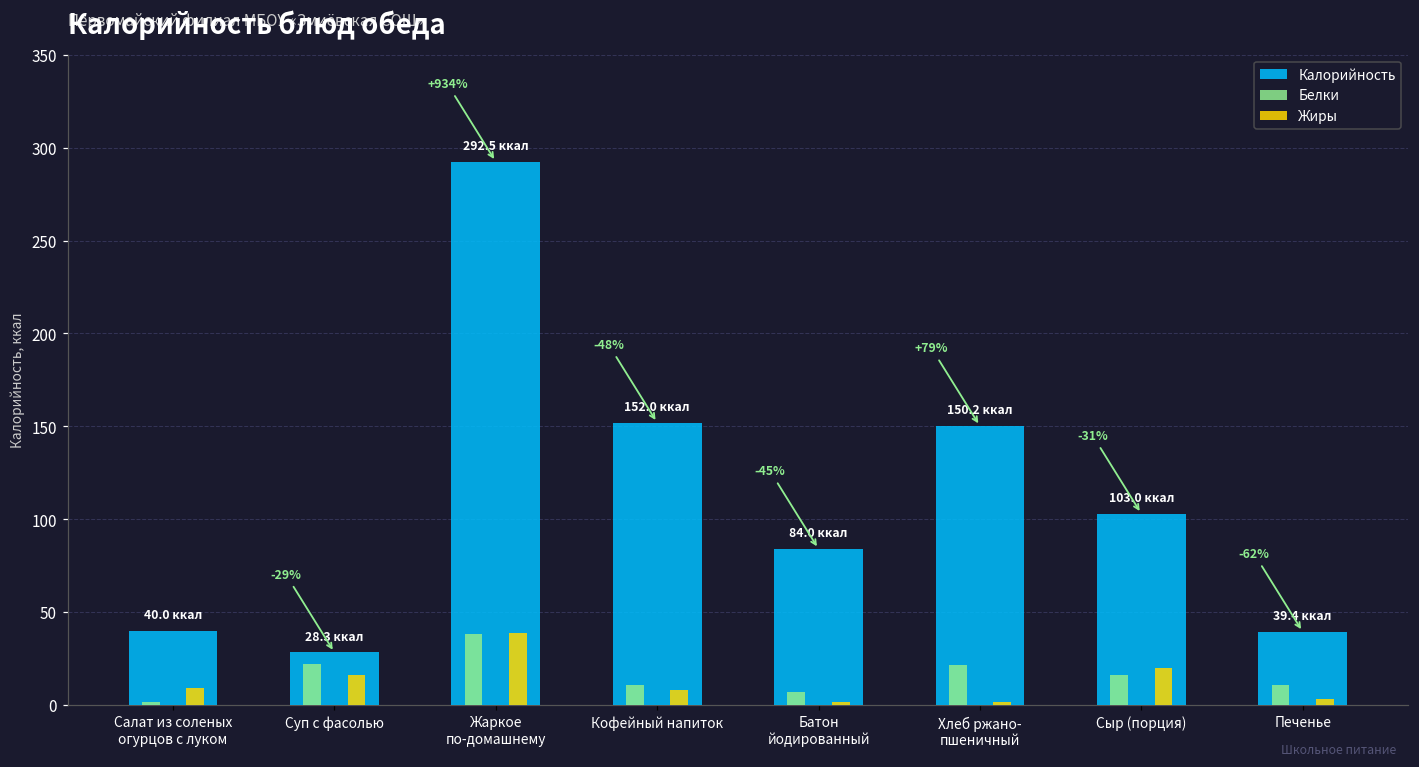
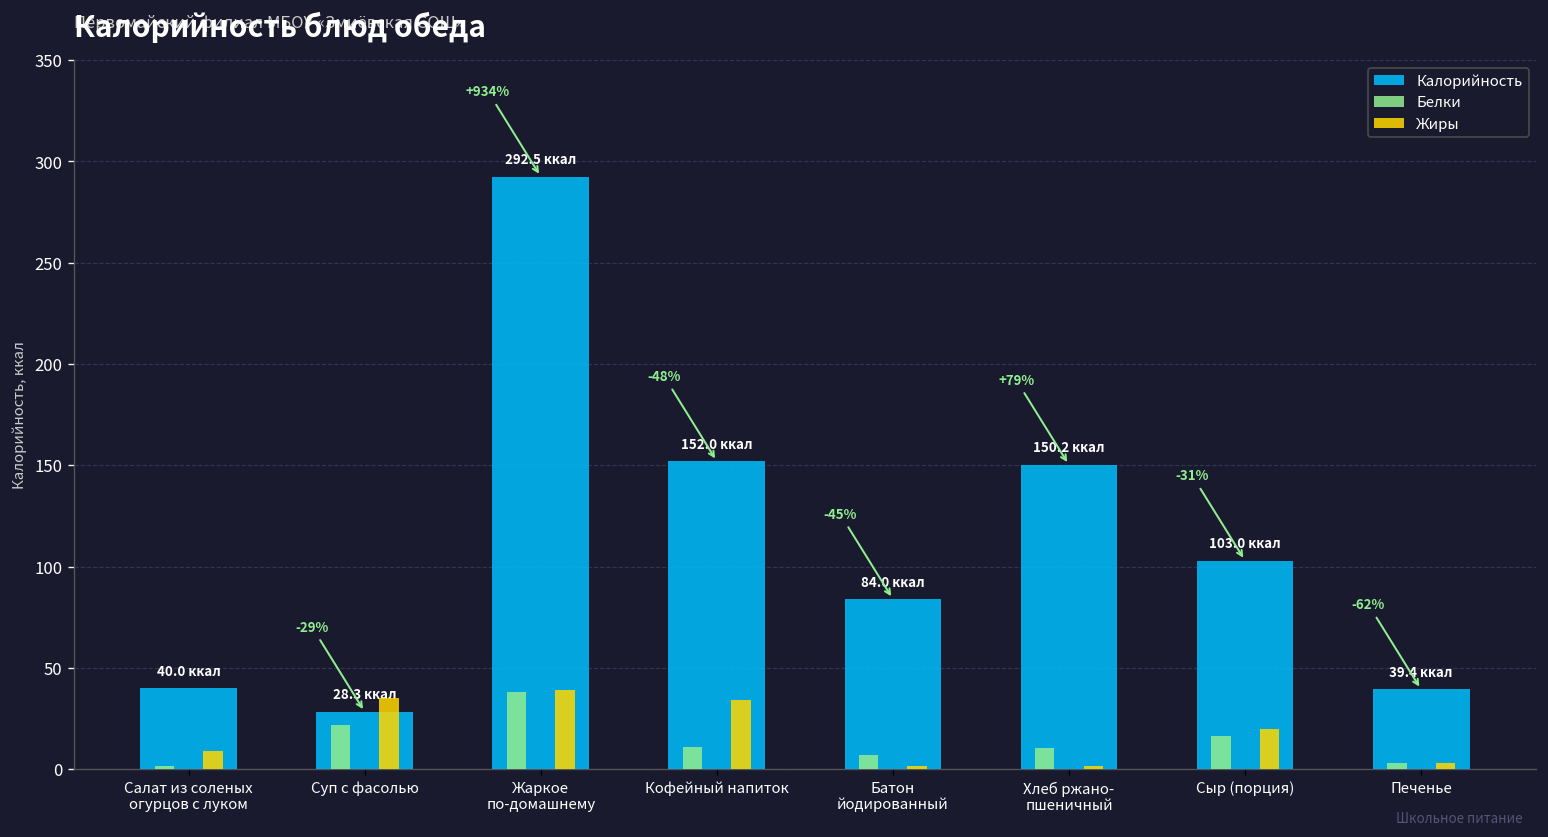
  {
    "Калорийность": {
      "Салат из соленых огурцов с луком": 40.0
    },
    "Белки": {
-     "Хлеб ржано- пшеничный": 21,
-     "Печенье": 11
+     "Хлеб ржано- пшеничный": 11,
+     "Печенье": 3
    },
    "Жиры": {
-     "Суп с фасолью": 16,
-     "Кофейный напиток": 8
+     "Суп с фасолью": 35,
+     "Кофейный напиток": 34
    }
  }
